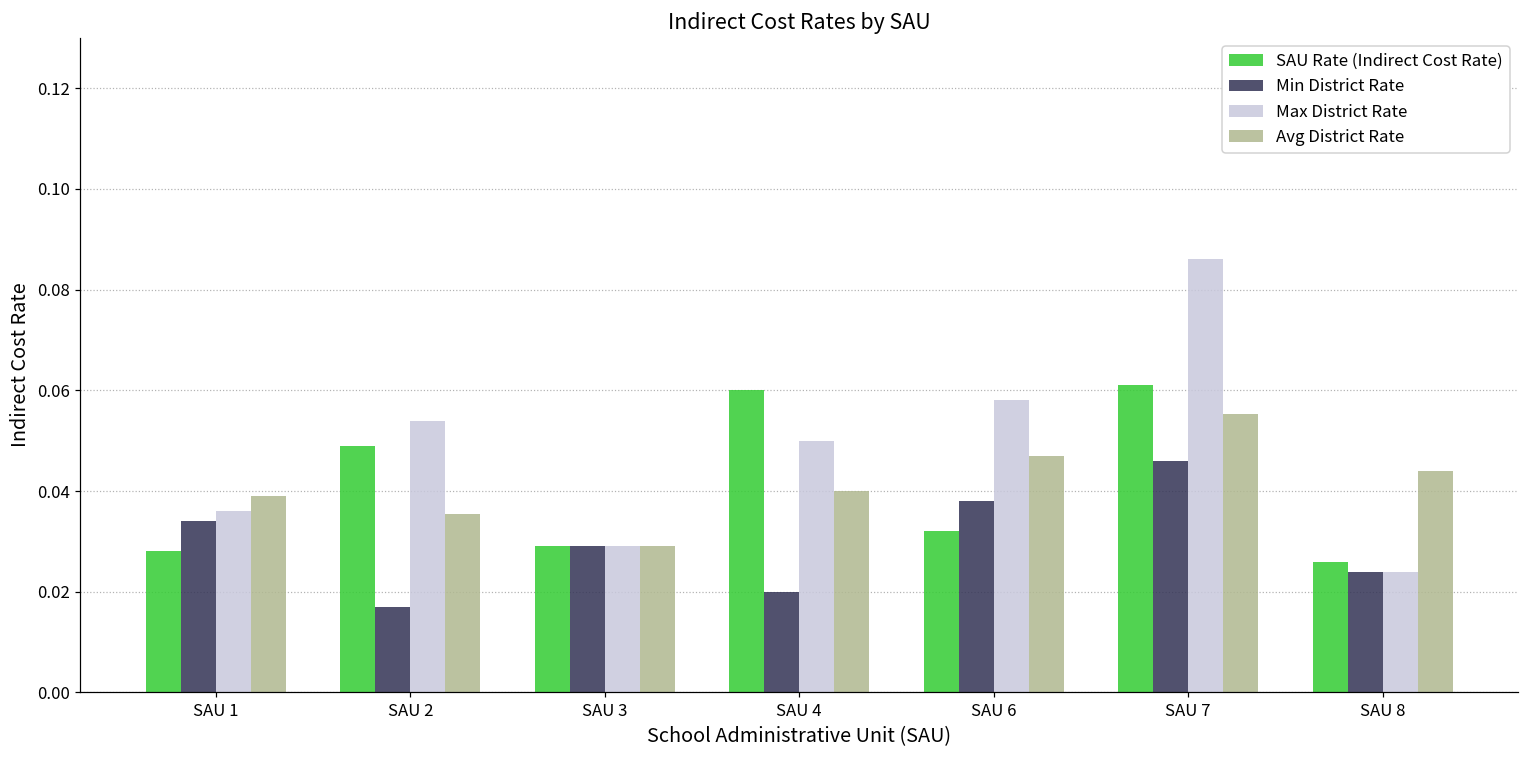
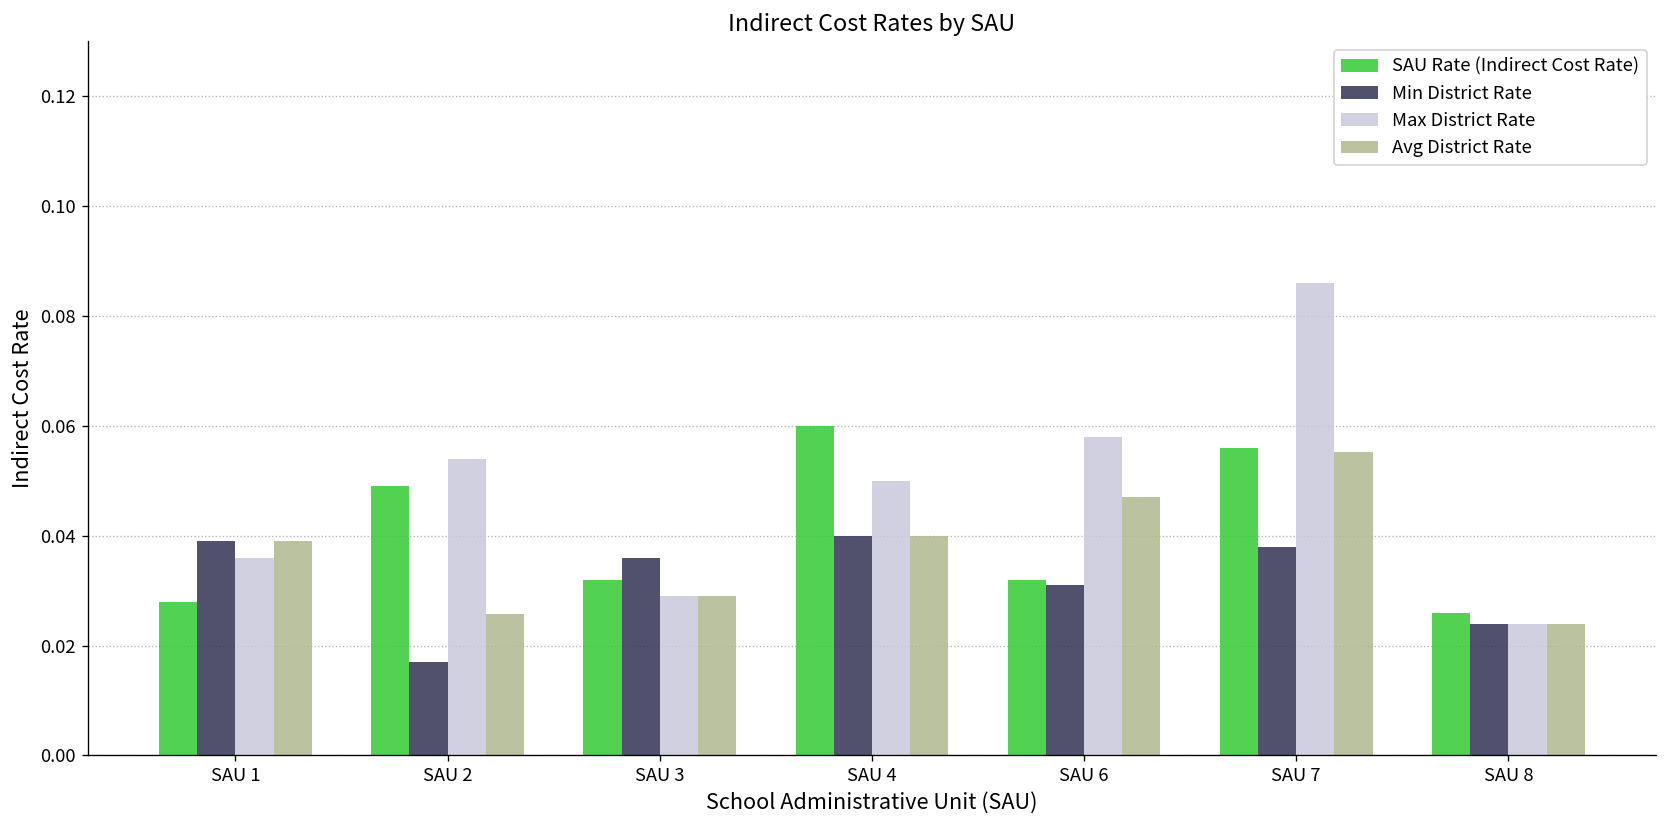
  {
    "SAU Rate (Indirect Cost Rate)": {
      "SAU 1": 0.028,
      "SAU 2": 0.049,
-     "SAU 3": 0.029,
+     "SAU 3": 0.032,
      "SAU 4": 0.060,
      "SAU 6": 0.032,
-     "SAU 7": 0.061,
+     "SAU 7": 0.056,
      "SAU 8": 0.026
    },
    "Min District Rate": {
-     "SAU 1": 0.034,
+     "SAU 1": 0.039,
      "SAU 2": 0.017,
-     "SAU 3": 0.029,
-     "SAU 4": 0.02,
-     "SAU 6": 0.038,
-     "SAU 7": 0.046,
+     "SAU 3": 0.036,
+     "SAU 4": 0.04,
+     "SAU 6": 0.031,
+     "SAU 7": 0.038,
      "SAU 8": 0.024
    },
    "Max District Rate": {
      "SAU 1": 0.036,
      "SAU 2": 0.054,
      "SAU 3": 0.029,
      "SAU 4": 0.050,
      "SAU 6": 0.058,
      "SAU 7": 0.086,
      "SAU 8": 0.024
    },
    "Avg District Rate": {
      "SAU 1": 0.039,
-     "SAU 2": 0.036,
+     "SAU 2": 0.026,
      "SAU 3": 0.029,
      "SAU 4": 0.040,
      "SAU 6": 0.047,
      "SAU 7": 0.055,
-     "SAU 8": 0.044
+     "SAU 8": 0.024
    }
  }
